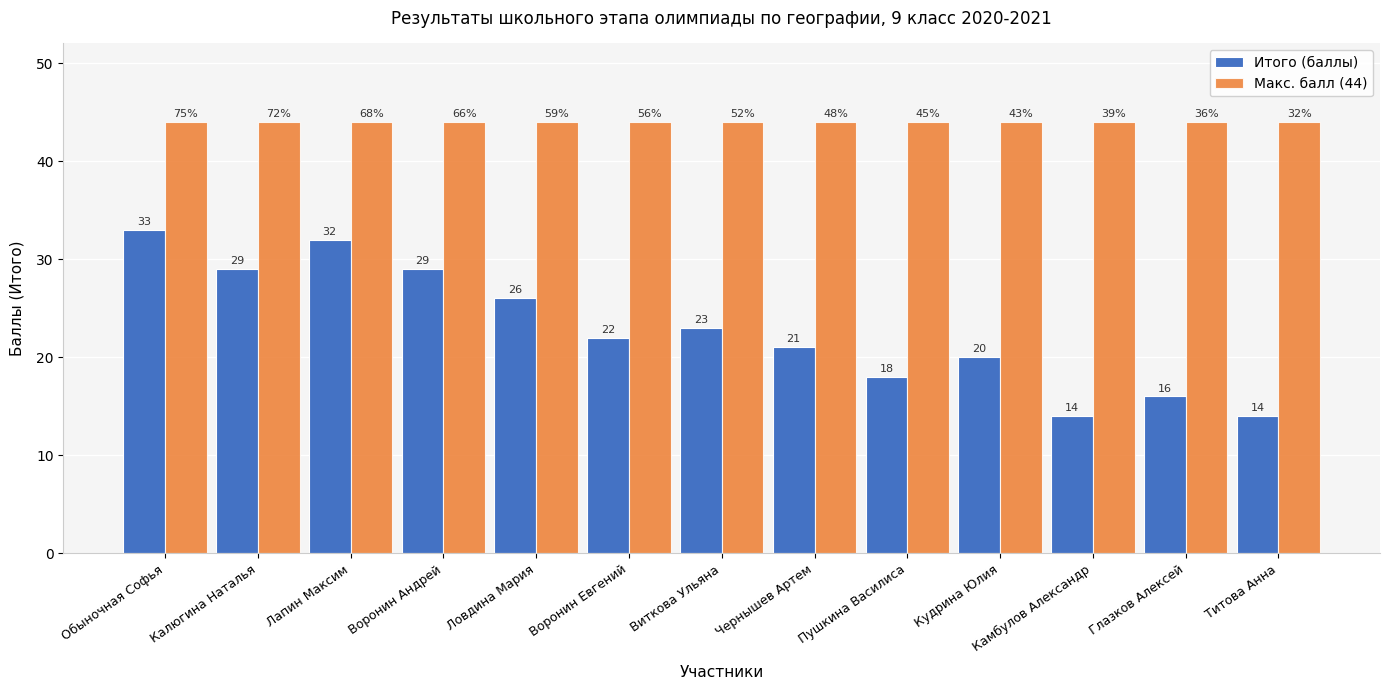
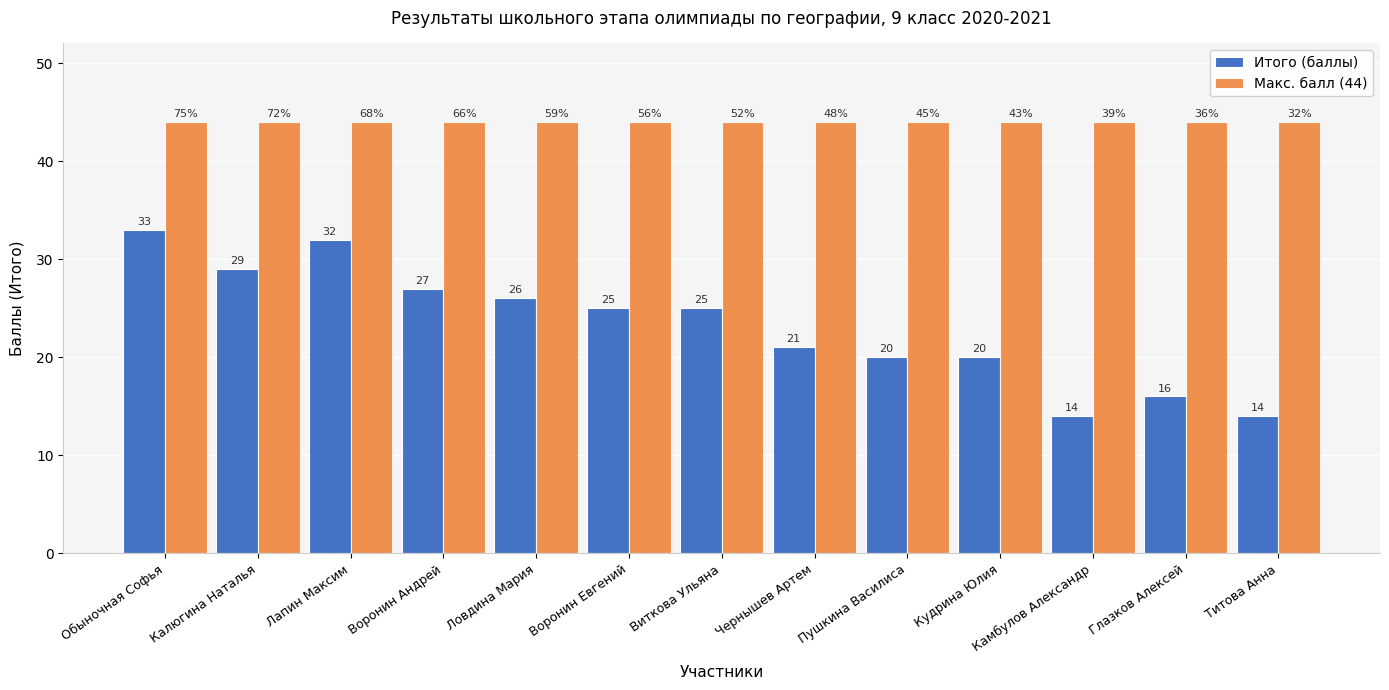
  {
    "Итого (баллы)": {
      "Обыночная Софья": 33,
      "Калюгина Наталья": 29,
      "Лапин Максим": 32,
-     "Воронин Андрей": 29,
+     "Воронин Андрей": 27,
      "Ловдина Мария": 26,
-     "Воронин Евгений": 22,
-     "Виткова Ульяна": 23,
+     "Воронин Евгений": 25,
+     "Виткова Ульяна": 25,
      "Чернышев Артем": 21,
-     "Пушкина Василиса": 18,
+     "Пушкина Василиса": 20,
      "Кудрина Юлия": 20,
      "Камбулов Александр": 14,
      "Глазков Алексей": 16,
      "Титова Анна": 14
    }
  }
